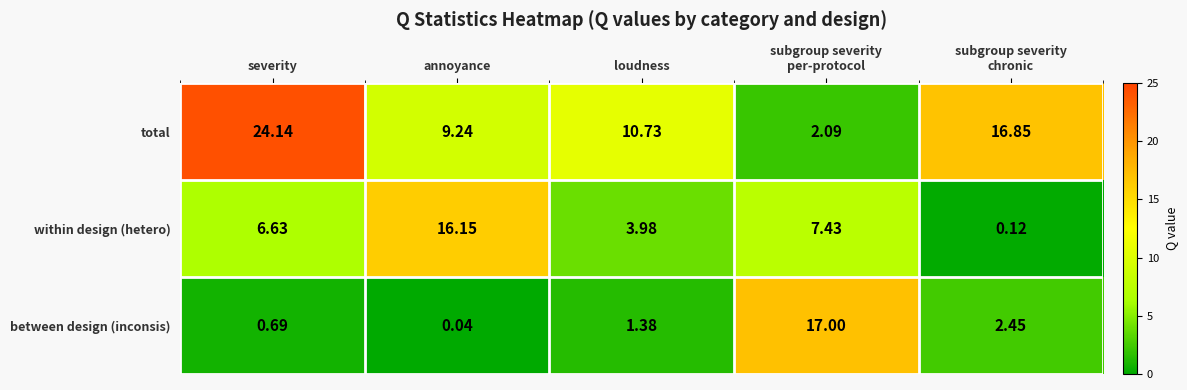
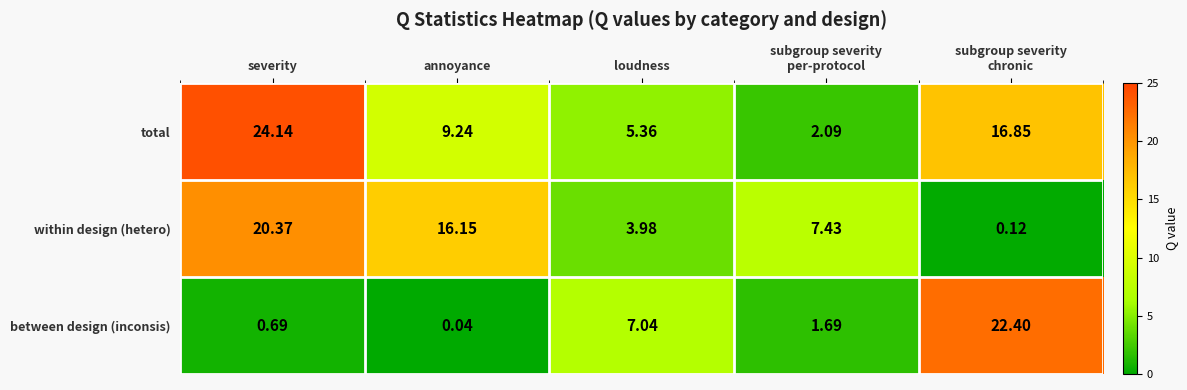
  {
    "total": {
      "severity": 24.14,
      "annoyance": 9.24,
-     "loudness": 10.73,
+     "loudness": 5.36,
      "subgroup severity per-protocol": 2.09,
      "subgroup severity chronic": 16.85
    },
    "within design (hetero)": {
-     "severity": 6.63,
+     "severity": 20.37,
      "annoyance": 16.15,
      "loudness": 3.98,
      "subgroup severity per-protocol": 7.43,
      "subgroup severity chronic": 0.12
    },
    "between design (inconsis)": {
      "severity": 0.69,
      "annoyance": 0.04,
-     "loudness": 1.38,
-     "subgroup severity per-protocol": 17.00,
-     "subgroup severity chronic": 2.45
+     "loudness": 7.04,
+     "subgroup severity per-protocol": 1.69,
+     "subgroup severity chronic": 22.40
    }
  }
